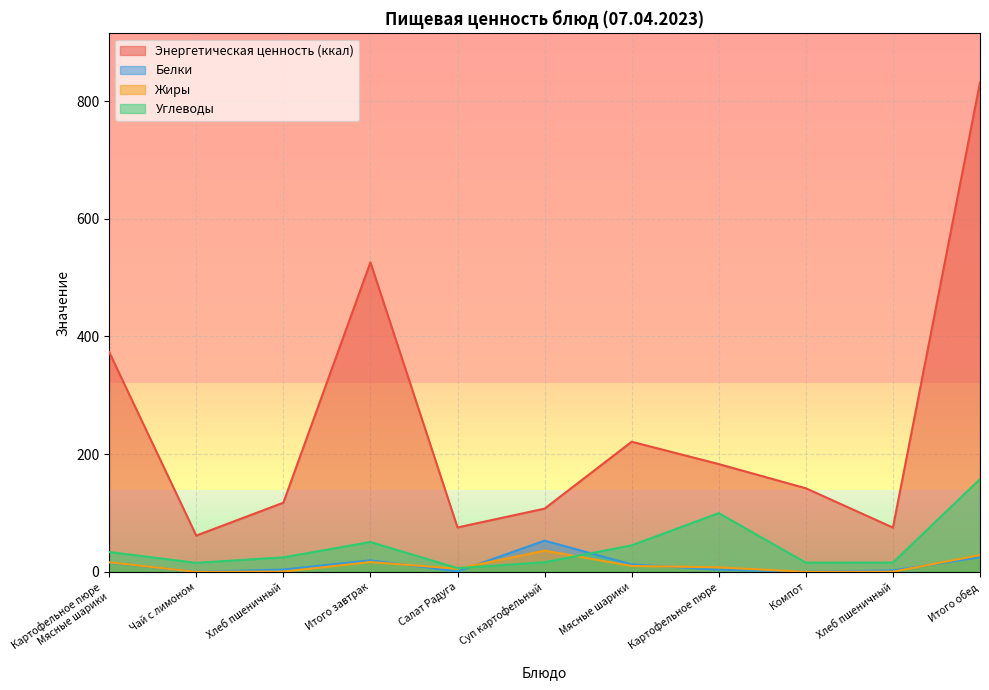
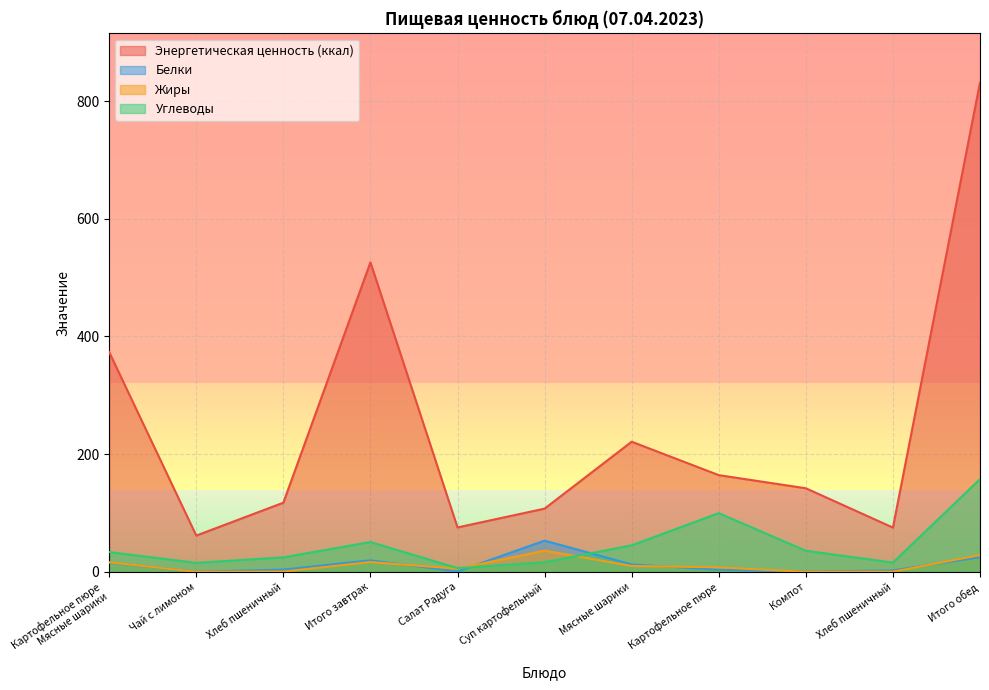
  {
    "Энергетическая ценность (ккал)": {
      "Картофельное пюре Мясные шарики": 370,
      "Чай с лимоном": 60,
      "Итого завтрак": 530,
      "Салат Радуга": 80,
      "Суп картофельный": 110,
      "Мясные шарики": 220,
-     "Картофельное пюре": 180,
+     "Картофельное пюре": 160,
      "Компот": 140,
      "Итого обед": 830
    },
    "Белки": {
      "Салат Радуга": 0,
      "Суп картофельный": 50
    },
    "Жиры": {
      "Суп картофельный": 40
    },
    "Углеводы": {
      "Картофельное пюре Мясные шарики": 30,
      "Чай с лимоном": 20,
      "Итого завтрак": 50,
      "Суп картофельный": 20,
      "Мясные шарики": 50,
      "Картофельное пюре": 100,
-     "Компот": 20,
+     "Компот": 40,
      "Итого обед": 160
    }
  }
